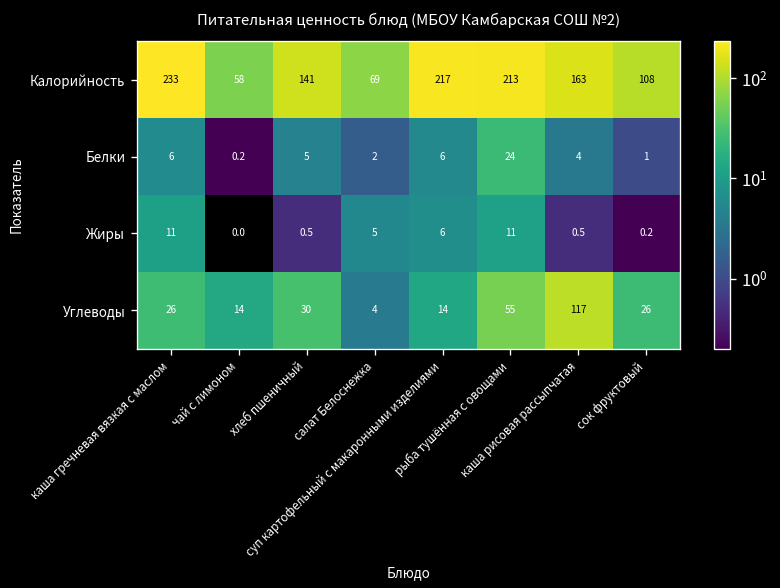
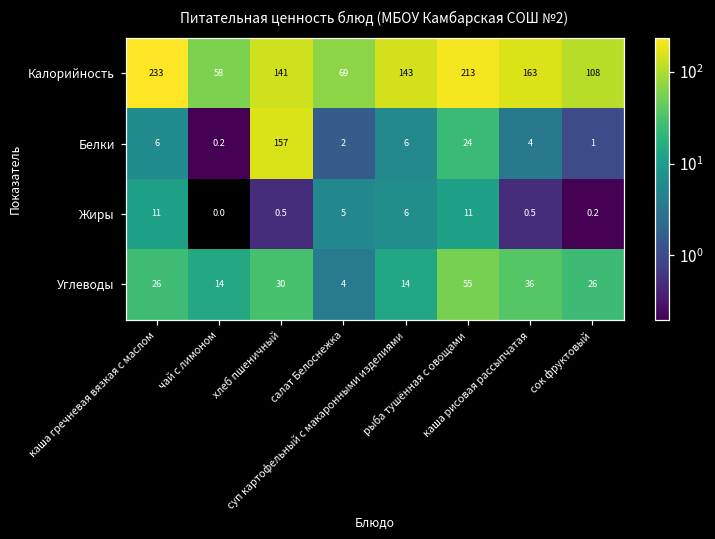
  {
    "Калорийность": {
      "каша гречневая вязкая с маслом": 233,
      "чай с лимоном": 58,
      "хлеб пшеничный": 141,
      "салат Белоснежка": 69,
-     "суп картофельный с макаронными изделиями": 217,
+     "суп картофельный с макаронными изделиями": 143,
      "рыба тушённая с овощами": 213,
      "каша рисовая рассыпчатая": 163,
      "сок фруктовый": 108
    },
    "Белки": {
      "каша гречневая вязкая с маслом": 6,
      "чай с лимоном": 0.2,
-     "хлеб пшеничный": 5,
+     "хлеб пшеничный": 157,
      "салат Белоснежка": 2,
      "суп картофельный с макаронными изделиями": 6,
      "рыба тушённая с овощами": 24,
      "каша рисовая рассыпчатая": 4,
      "сок фруктовый": 1
    },
    "Жиры": {
      "каша гречневая вязкая с маслом": 11,
      "чай с лимоном": 0.0,
      "хлеб пшеничный": 0.5,
      "салат Белоснежка": 5,
      "суп картофельный с макаронными изделиями": 6,
      "рыба тушённая с овощами": 11,
      "каша рисовая рассыпчатая": 0.5,
      "сок фруктовый": 0.2
    },
    "Углеводы": {
      "каша гречневая вязкая с маслом": 26,
      "чай с лимоном": 14,
      "хлеб пшеничный": 30,
      "салат Белоснежка": 4,
      "суп картофельный с макаронными изделиями": 14,
      "рыба тушённая с овощами": 55,
-     "каша рисовая рассыпчатая": 117,
+     "каша рисовая рассыпчатая": 36,
      "сок фруктовый": 26
    }
  }
